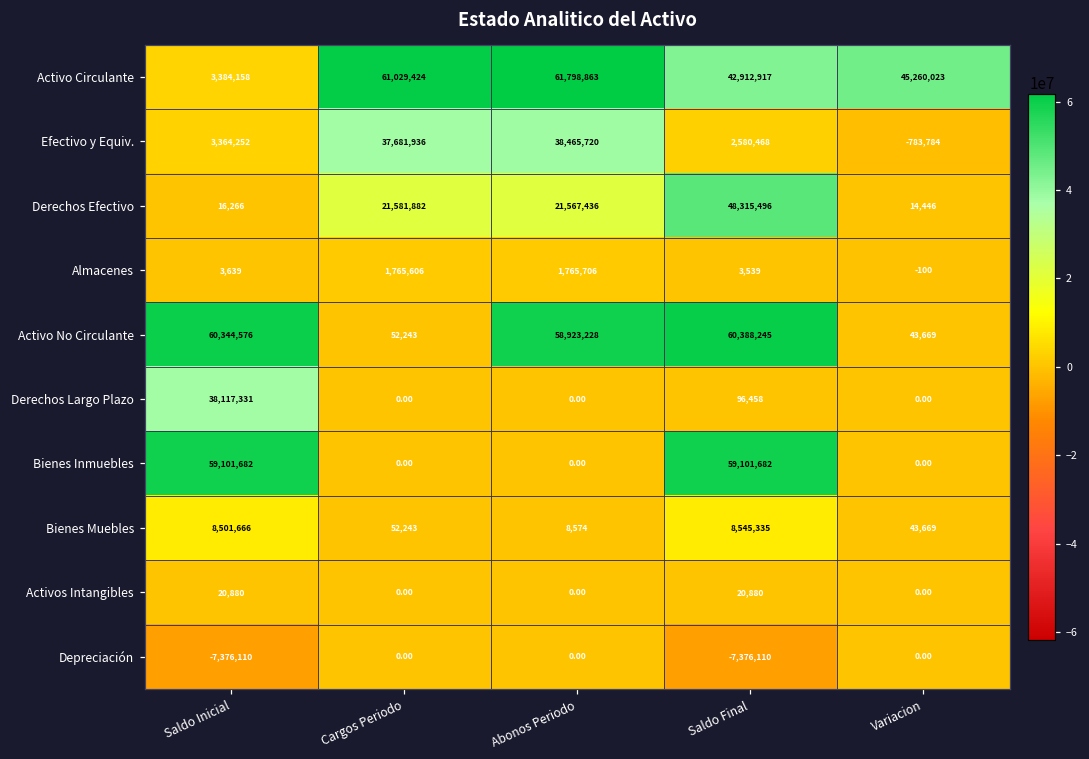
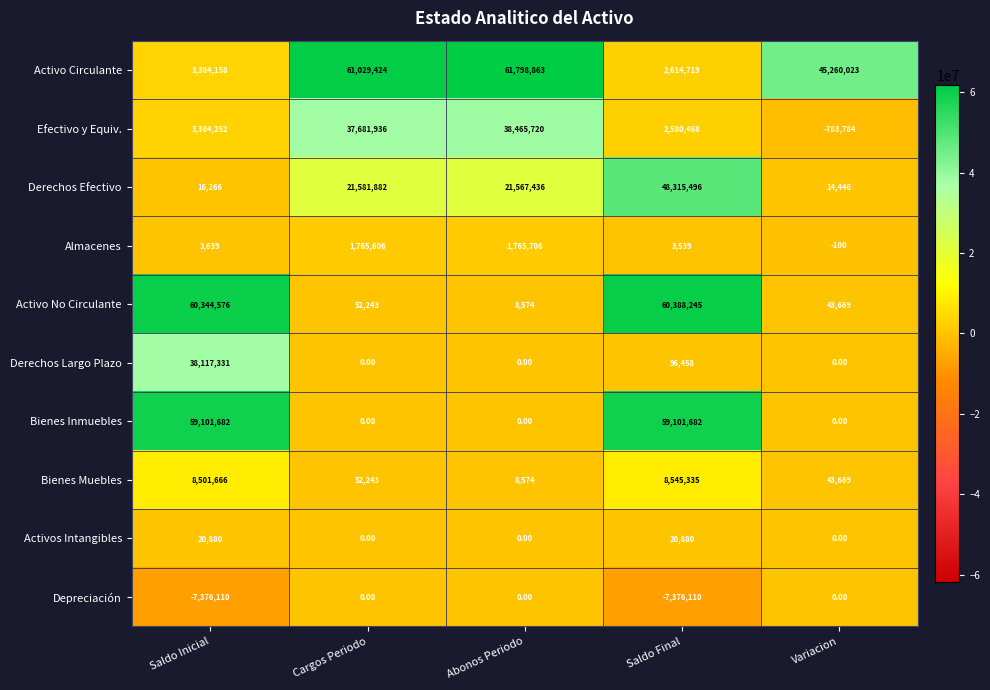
  {
    "Activo Circulante": {
      "Saldo Inicial": "3,384,158",
      "Cargos Periodo": "61,029,424",
      "Abonos Periodo": "61,798,863",
-     "Saldo Final": "42,912,917",
+     "Saldo Final": "2,614,719",
      "Variacion": "45,260,023"
    },
    "Efectivo y Equiv.": {
      "Saldo Inicial": "3,364,252",
      "Cargos Periodo": "37,681,936",
      "Abonos Periodo": "38,465,720",
      "Saldo Final": "2,580,468",
      "Variacion": "-783,784"
    },
    "Derechos Efectivo": {
      "Saldo Inicial": "16,266",
      "Cargos Periodo": "21,581,882",
      "Abonos Periodo": "21,567,436",
      "Saldo Final": "48,315,496",
      "Variacion": "14,446"
    },
    "Almacenes": {
      "Saldo Inicial": "3,639",
      "Cargos Periodo": "1,765,606",
      "Abonos Periodo": "1,765,706",
      "Saldo Final": "3,539",
      "Variacion": "-100"
    },
    "Activo No Circulante": {
      "Saldo Inicial": "60,344,576",
      "Cargos Periodo": "52,243",
-     "Abonos Periodo": "58,923,228",
+     "Abonos Periodo": "8,574",
      "Saldo Final": "60,388,245",
      "Variacion": "43,669"
    },
    "Derechos Largo Plazo": {
      "Saldo Inicial": "38,117,331",
      "Cargos Periodo": "0.00",
      "Abonos Periodo": "0.00",
      "Saldo Final": "96,458",
      "Variacion": "0.00"
    },
    "Bienes Inmuebles": {
      "Saldo Inicial": "59,101,682",
      "Cargos Periodo": "0.00",
      "Abonos Periodo": "0.00",
      "Saldo Final": "59,101,682",
      "Variacion": "0.00"
    },
    "Bienes Muebles": {
      "Saldo Inicial": "8,501,666",
      "Cargos Periodo": "52,243",
      "Abonos Periodo": "8,574",
      "Saldo Final": "8,545,335",
      "Variacion": "43,669"
    },
    "Activos Intangibles": {
      "Saldo Inicial": "20,880",
      "Cargos Periodo": "0.00",
      "Abonos Periodo": "0.00",
      "Saldo Final": "20,880",
      "Variacion": "0.00"
    },
    "Depreciación": {
      "Saldo Inicial": "-7,376,110",
      "Cargos Periodo": "0.00",
      "Abonos Periodo": "0.00",
      "Saldo Final": "-7,376,110",
      "Variacion": "0.00"
    }
  }
